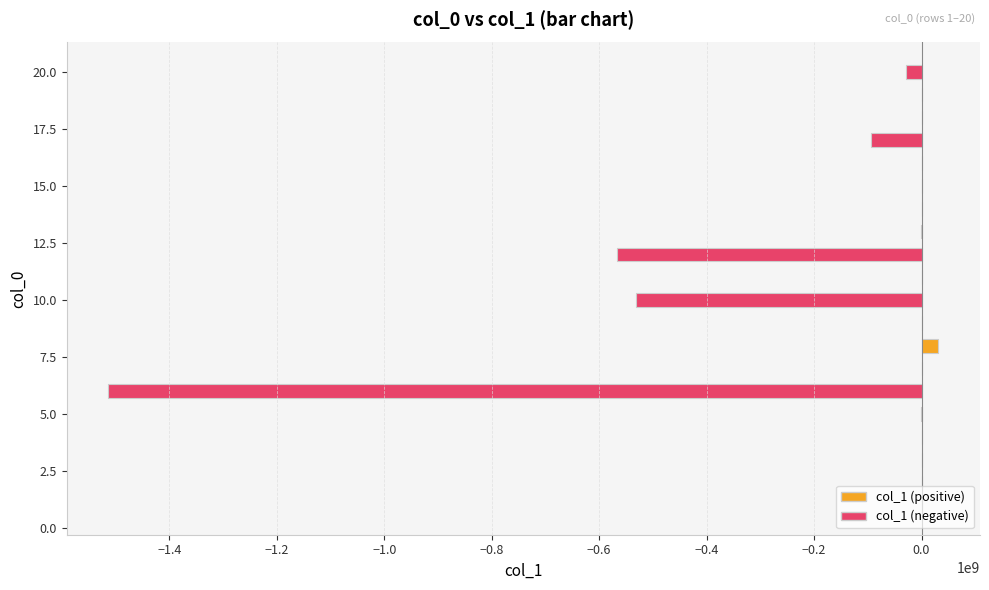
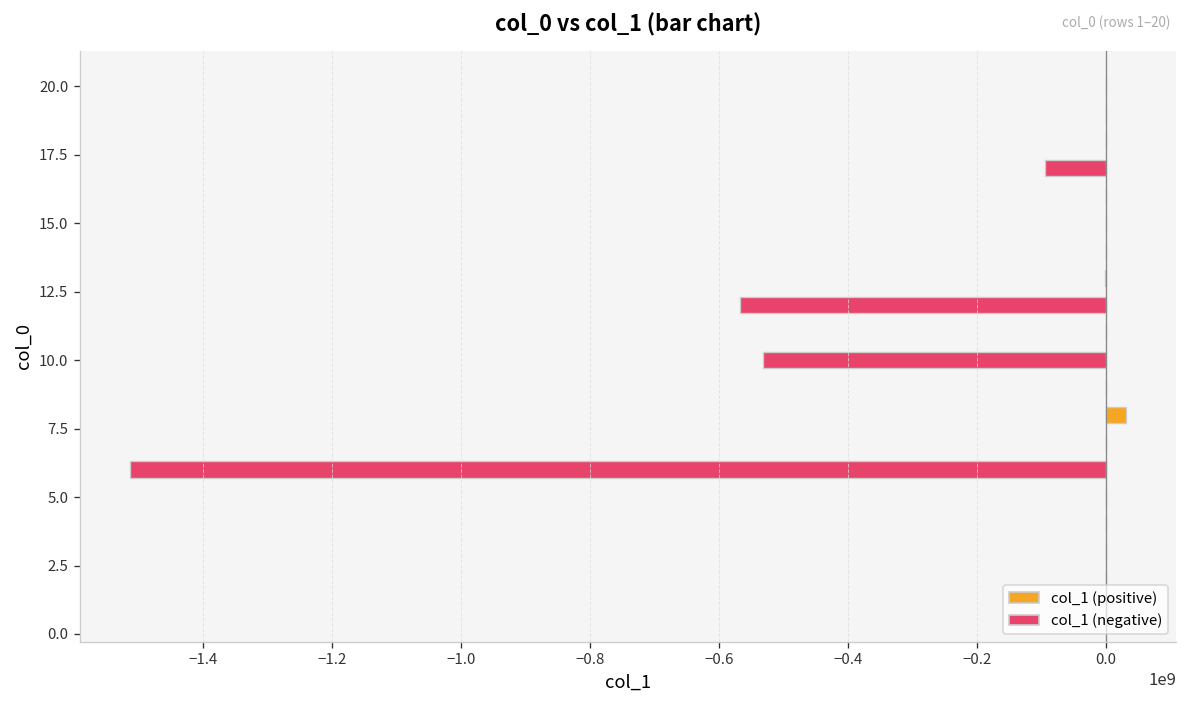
  {
-   "20.0": -30000000,
+   "20.0": 0,
    "10.0": -530000000
  }
